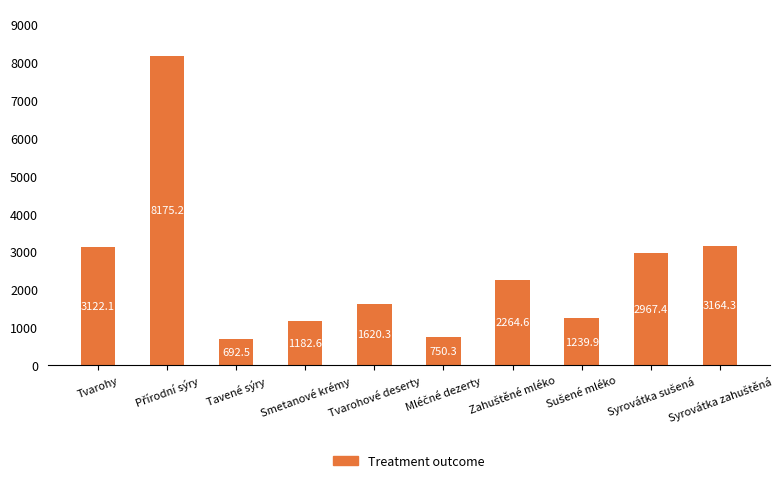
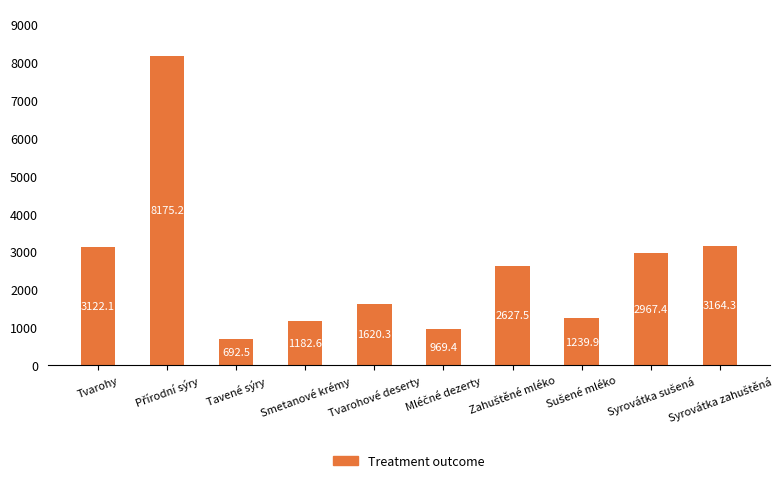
  {
    "Tvarohy": 3122.1,
    "Přírodní sýry": 8175.2,
    "Tavené sýry": 692.5,
    "Smetanové krémy": 1182.6,
    "Tvarohové deserty": 1620.3,
-   "Mléčné dezerty": 750.3,
-   "Zahuštěné mléko": 2264.6,
+   "Mléčné dezerty": 969.4,
+   "Zahuštěné mléko": 2627.5,
    "Sušené mléko": 1239.9,
    "Syrovátka sušená": 2967.4,
    "Syrovátka zahuštěná": 3164.3
  }
